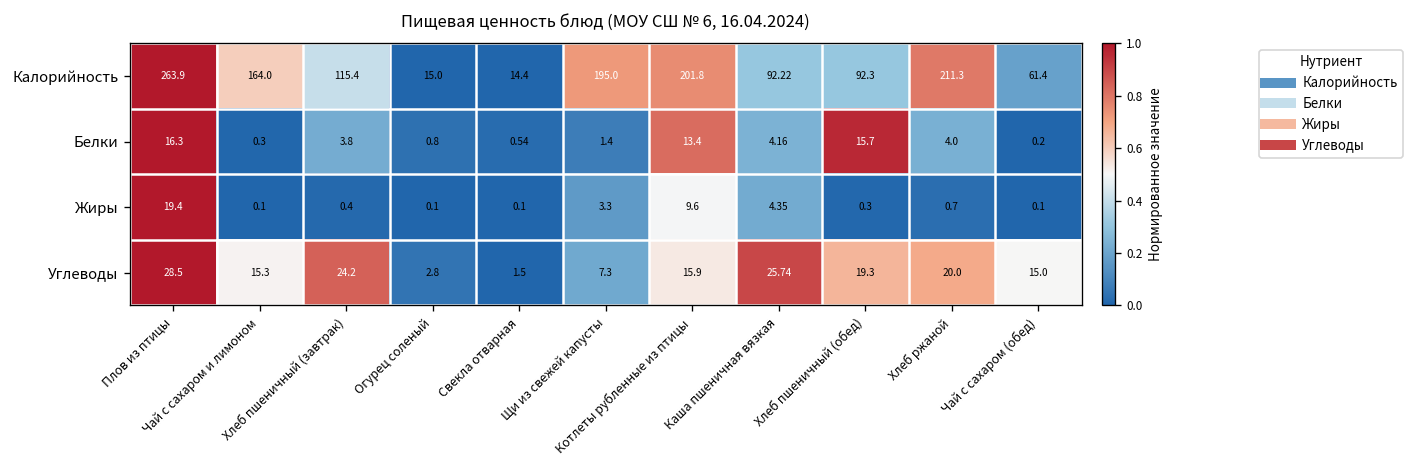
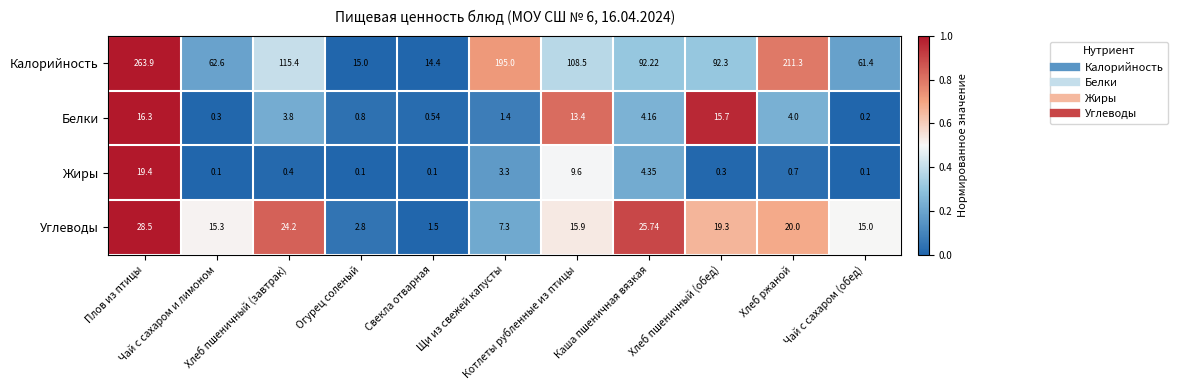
  {
    "Калорийность": {
      "Плов из птицы": 263.9,
-     "Чай с сахаром и лимоном": 164.0,
+     "Чай с сахаром и лимоном": 62.6,
      "Хлеб пшеничный (завтрак)": 115.4,
      "Огурец соленый": 15.0,
      "Свекла отварная": 14.4,
      "Щи из свежей капусты": 195.0,
-     "Котлеты рубленные из птицы": 201.8,
+     "Котлеты рубленные из птицы": 108.5,
      "Каша пшеничная вязкая": 92.22,
      "Хлеб пшеничный (обед)": 92.3,
      "Хлеб ржаной": 211.3,
      "Чай с сахаром (обед)": 61.4
    },
    "Белки": {
      "Плов из птицы": 16.3,
      "Чай с сахаром и лимоном": 0.3,
      "Хлеб пшеничный (завтрак)": 3.8,
      "Огурец соленый": 0.8,
      "Свекла отварная": 0.54,
      "Щи из свежей капусты": 1.4,
      "Котлеты рубленные из птицы": 13.4,
      "Каша пшеничная вязкая": 4.16,
      "Хлеб пшеничный (обед)": 15.7,
      "Хлеб ржаной": 4.0,
      "Чай с сахаром (обед)": 0.2
    },
    "Жиры": {
      "Плов из птицы": 19.4,
      "Чай с сахаром и лимоном": 0.1,
      "Хлеб пшеничный (завтрак)": 0.4,
      "Огурец соленый": 0.1,
      "Свекла отварная": 0.1,
      "Щи из свежей капусты": 3.3,
      "Котлеты рубленные из птицы": 9.6,
      "Каша пшеничная вязкая": 4.35,
      "Хлеб пшеничный (обед)": 0.3,
      "Хлеб ржаной": 0.7,
      "Чай с сахаром (обед)": 0.1
    },
    "Углеводы": {
      "Плов из птицы": 28.5,
      "Чай с сахаром и лимоном": 15.3,
      "Хлеб пшеничный (завтрак)": 24.2,
      "Огурец соленый": 2.8,
      "Свекла отварная": 1.5,
      "Щи из свежей капусты": 7.3,
      "Котлеты рубленные из птицы": 15.9,
      "Каша пшеничная вязкая": 25.74,
      "Хлеб пшеничный (обед)": 19.3,
      "Хлеб ржаной": 20.0,
      "Чай с сахаром (обед)": 15.0
    }
  }
